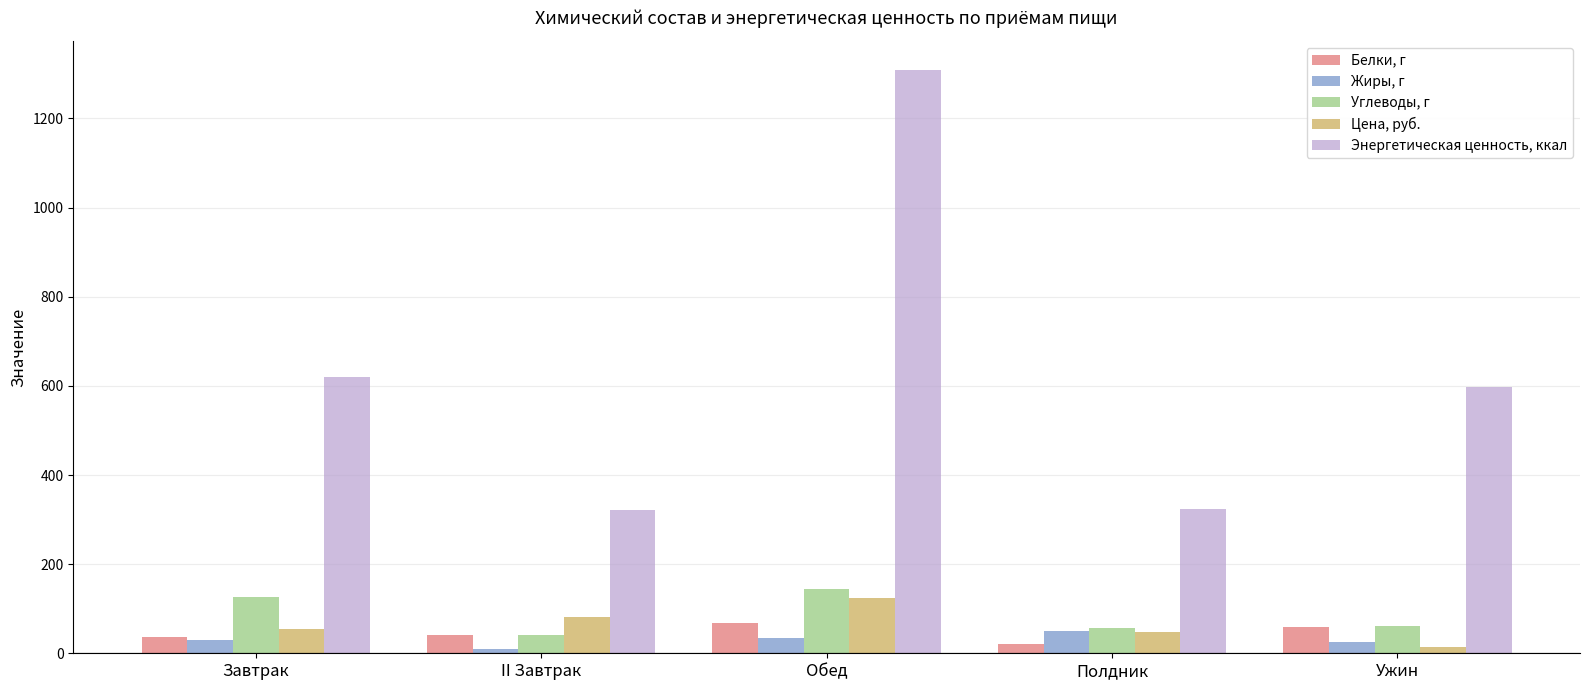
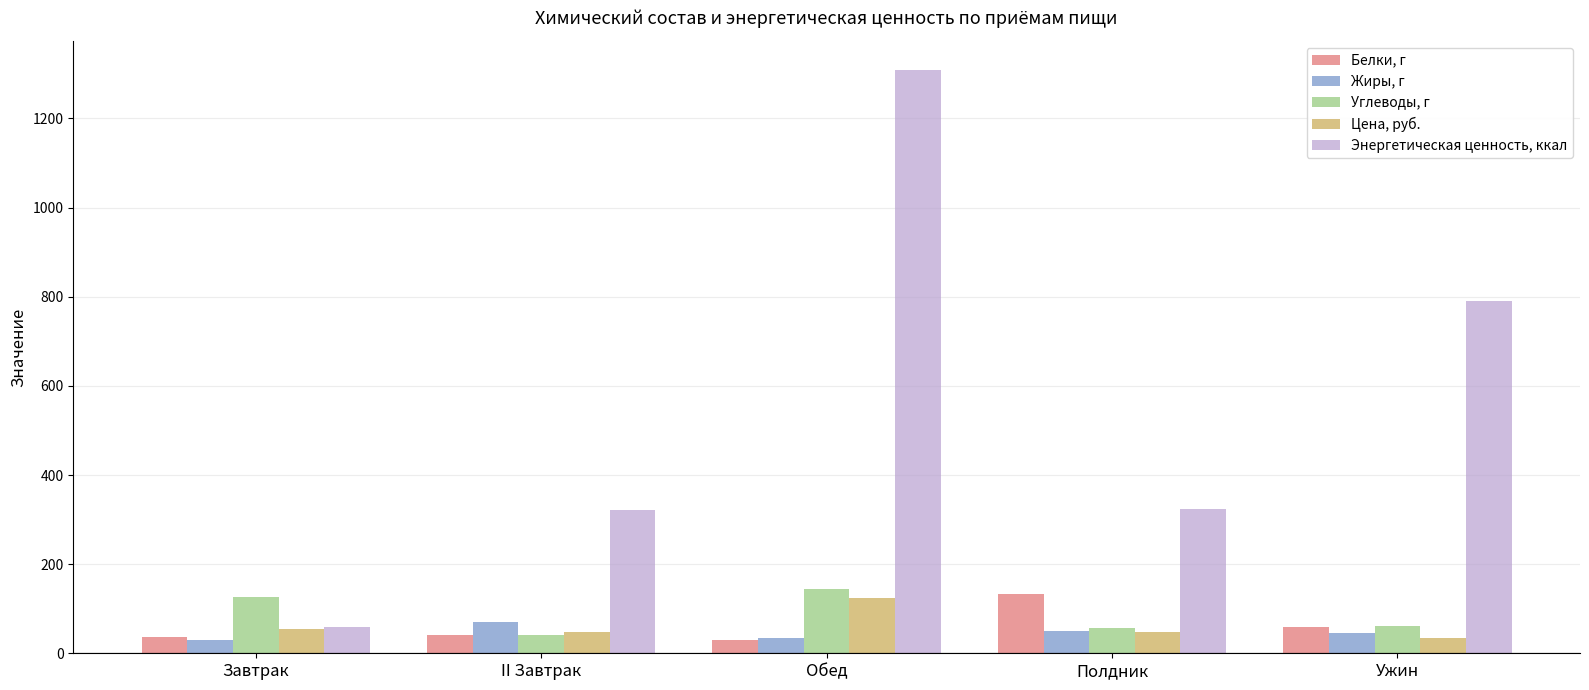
  {
    "Белки, г": {
      "Завтрак": 40,
      "II Завтрак": 40,
-     "Обед": 70,
-     "Полдник": 20,
+     "Обед": 30,
+     "Полдник": 130,
      "Ужин": 60
    },
    "Жиры, г": {
      "Завтрак": 30,
-     "II Завтрак": 10,
+     "II Завтрак": 70,
      "Обед": 30,
      "Полдник": 50,
-     "Ужин": 30
+     "Ужин": 50
    },
    "Углеводы, г": {
      "Завтрак": 130,
      "II Завтрак": 40,
      "Обед": 140,
      "Полдник": 60,
      "Ужин": 60
    },
    "Цена, руб.": {
      "Завтрак": 60,
-     "II Завтрак": 80,
+     "II Завтрак": 50,
      "Обед": 130,
      "Полдник": 50,
-     "Ужин": 10
+     "Ужин": 30
    },
    "Энергетическая ценность, ккал": {
-     "Завтрак": 620,
+     "Завтрак": 60,
      "II Завтрак": 320,
      "Обед": 1310,
      "Полдник": 320,
-     "Ужин": 600
+     "Ужин": 790
    }
  }
